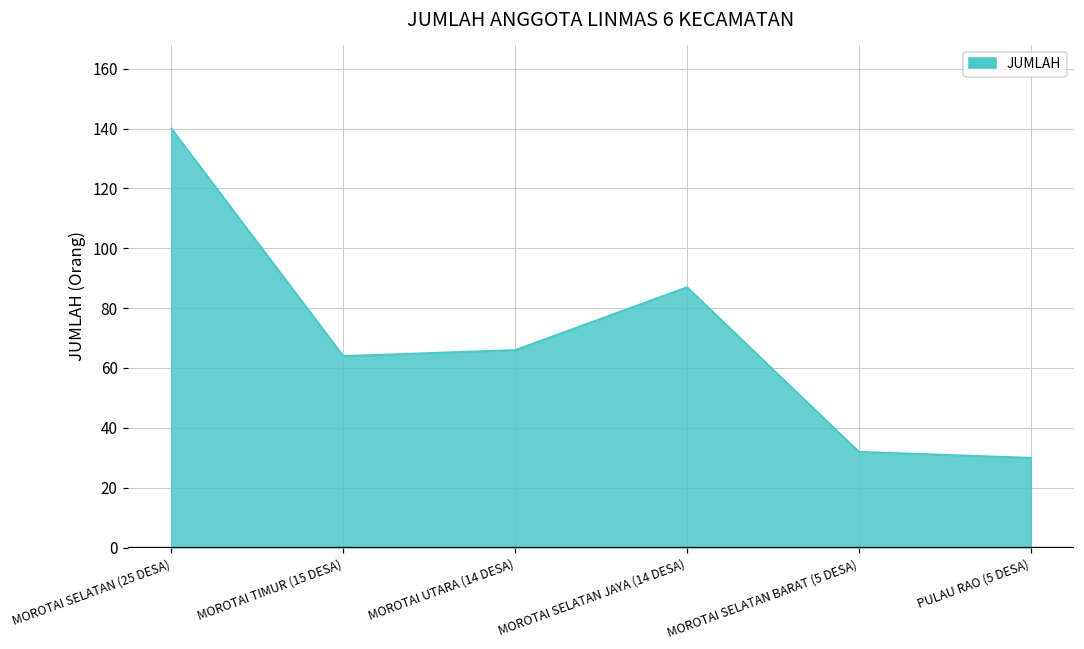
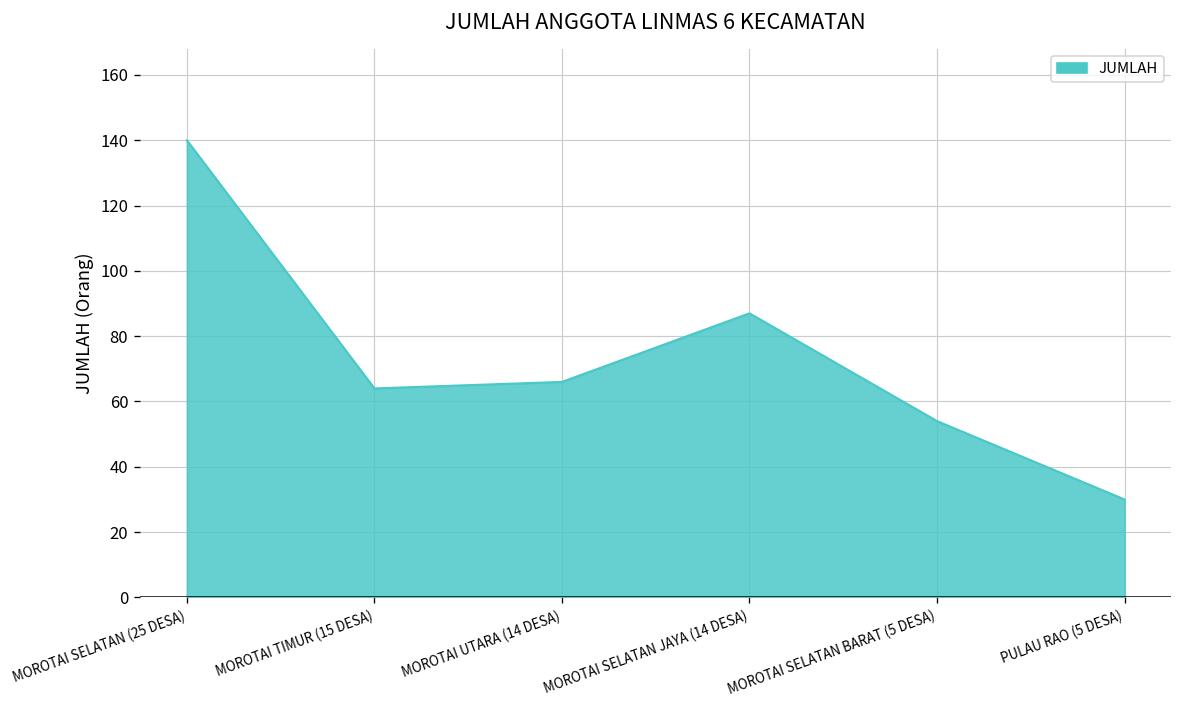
  {
    "MOROTAI SELATAN (25 DESA)": 140,
    "MOROTAI TIMUR (15 DESA)": 64,
    "MOROTAI UTARA (14 DESA)": 66,
    "MOROTAI SELATAN JAYA (14 DESA)": 87,
-   "MOROTAI SELATAN BARAT (5 DESA)": 32,
+   "MOROTAI SELATAN BARAT (5 DESA)": 54,
    "PULAU RAO (5 DESA)": 30
  }
